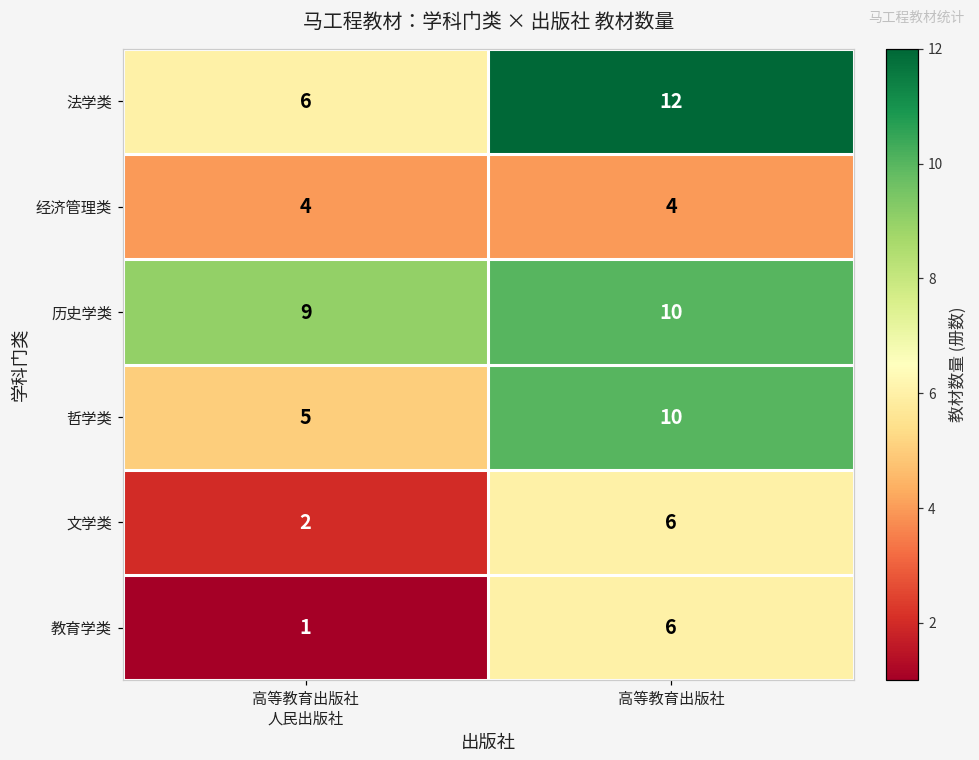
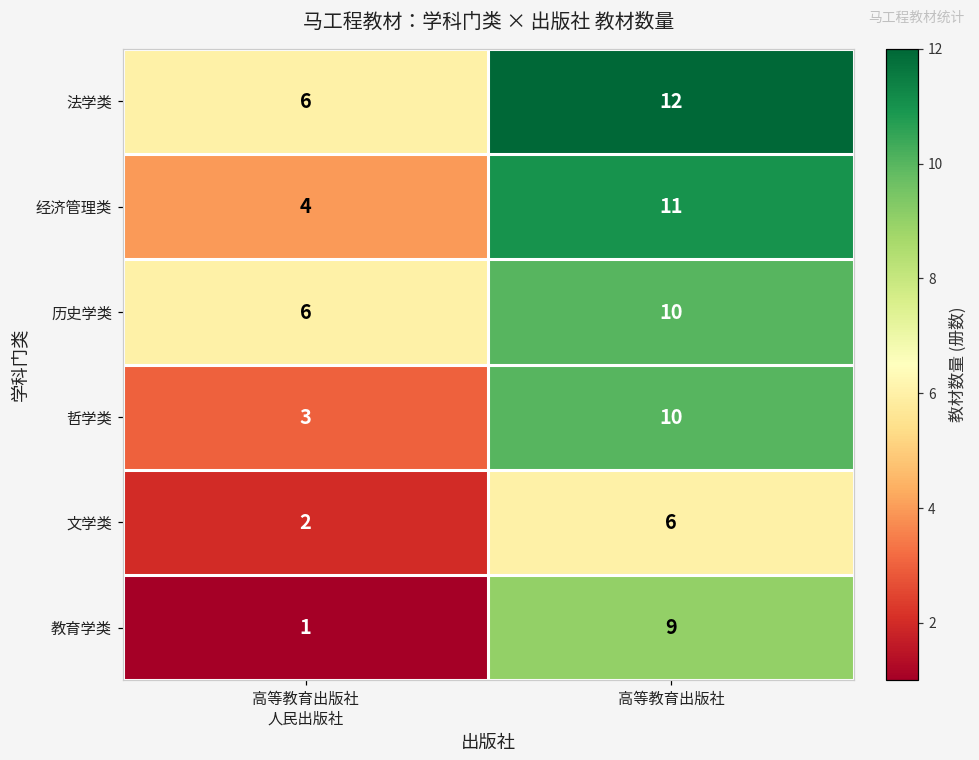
  {
    "法学类": {
      "高等教育出版社 人民出版社": 6,
      "高等教育出版社": 12
    },
    "经济管理类": {
      "高等教育出版社 人民出版社": 4,
-     "高等教育出版社": 4
+     "高等教育出版社": 11
    },
    "历史学类": {
-     "高等教育出版社 人民出版社": 9,
+     "高等教育出版社 人民出版社": 6,
      "高等教育出版社": 10
    },
    "哲学类": {
-     "高等教育出版社 人民出版社": 5,
+     "高等教育出版社 人民出版社": 3,
      "高等教育出版社": 10
    },
    "文学类": {
      "高等教育出版社 人民出版社": 2,
      "高等教育出版社": 6
    },
    "教育学类": {
      "高等教育出版社 人民出版社": 1,
-     "高等教育出版社": 6
+     "高等教育出版社": 9
    }
  }
